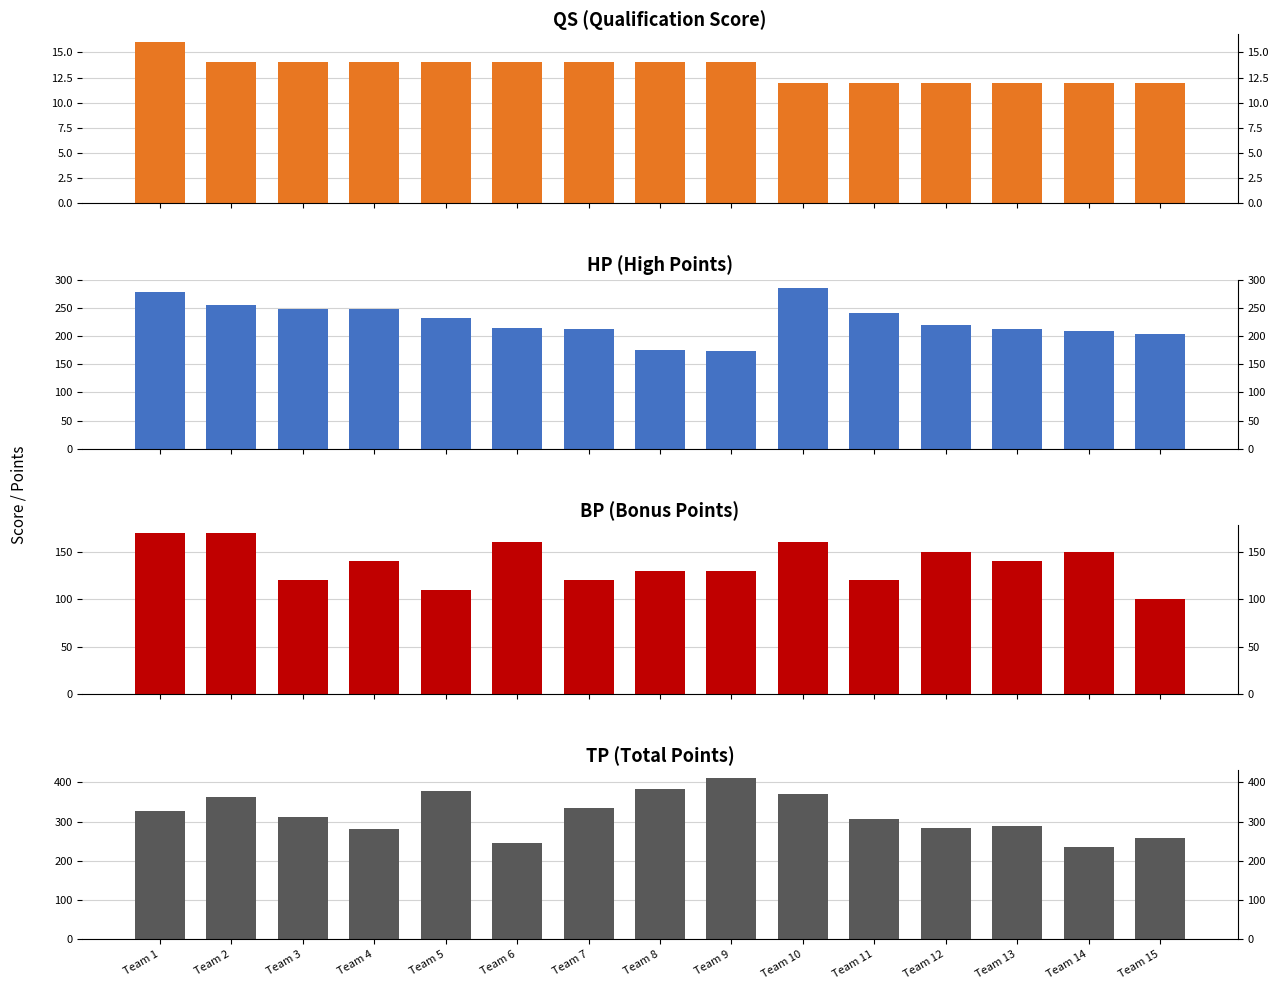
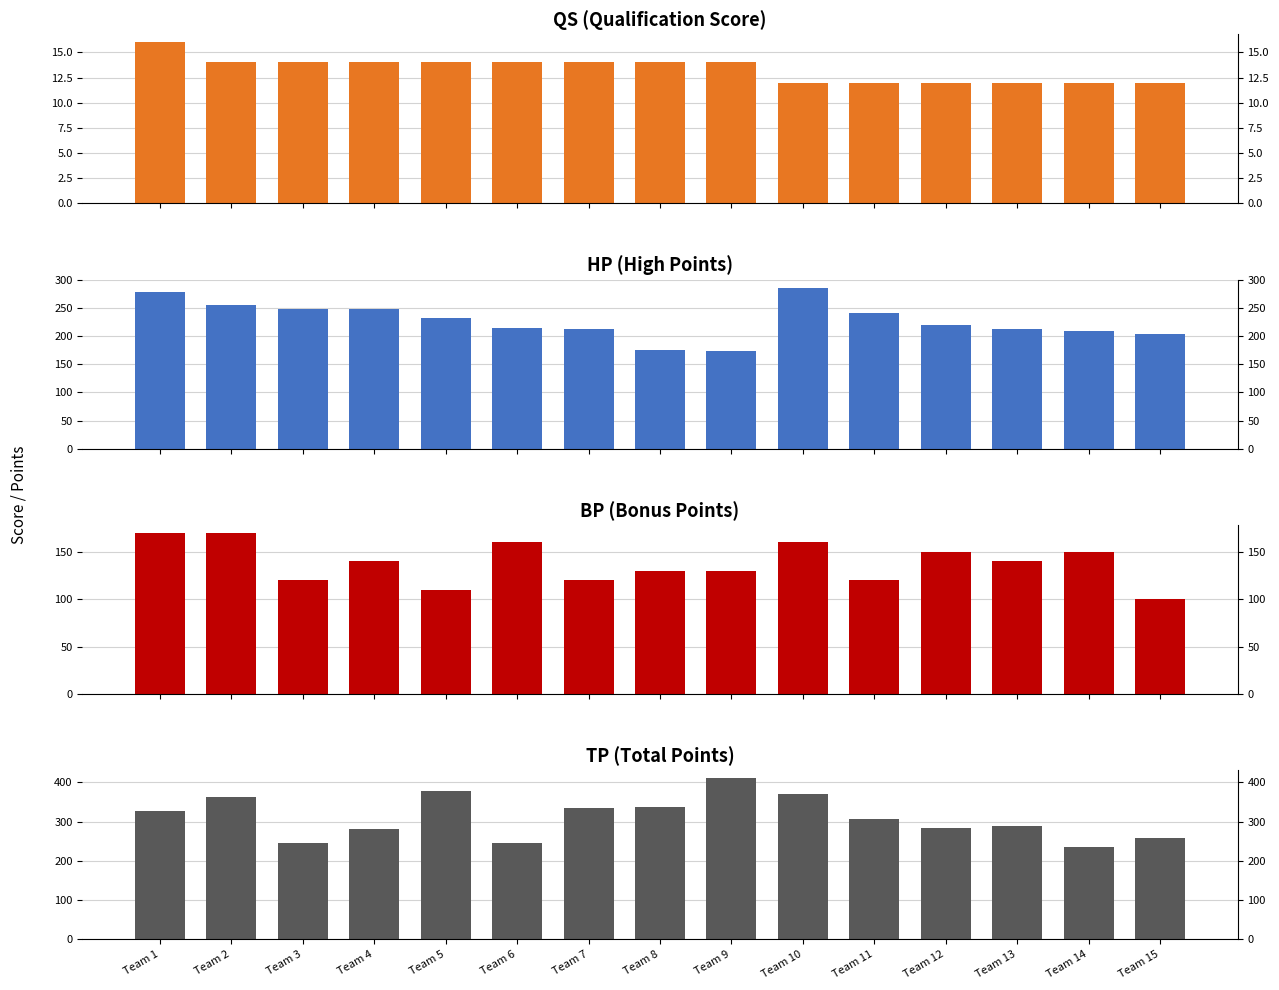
  {
    "TP (Total Points)": {
      "Team 1": 330,
      "Team 2": 360,
-     "Team 3": 310,
+     "Team 3": 250,
      "Team 4": 280,
      "Team 5": 380,
      "Team 6": 250,
      "Team 7": 340,
-     "Team 8": 380,
+     "Team 8": 340,
      "Team 9": 410,
      "Team 10": 370,
      "Team 11": 310,
      "Team 12": 280,
      "Team 13": 290,
      "Team 14": 240,
      "Team 15": 260
    }
  }
